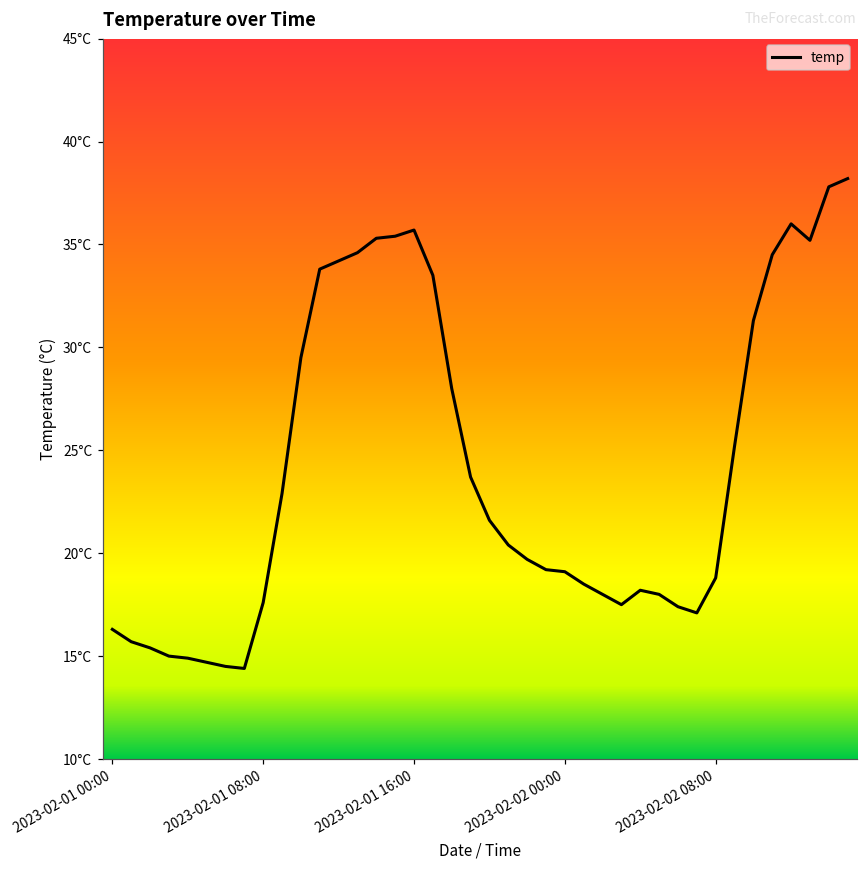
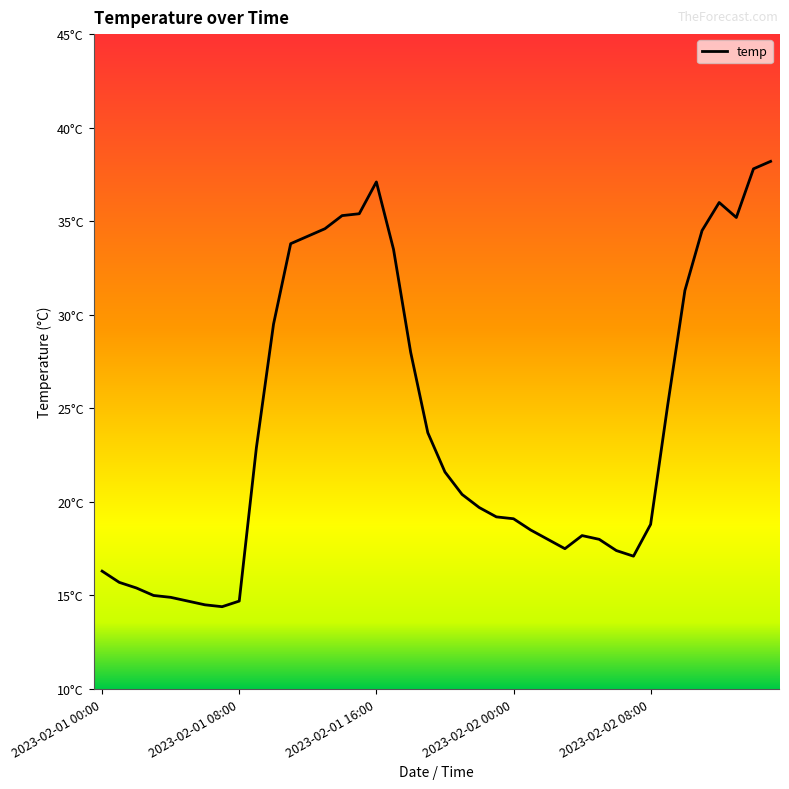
  {
    "2023-02-01 00:00": "16.3°C",
-   "2023-02-01 08:00": "17.6°C",
-   "2023-02-01 16:00": "35.7°C",
+   "2023-02-01 08:00": "14.7°C",
+   "2023-02-01 16:00": "37.1°C",
    "2023-02-02 00:00": "19.1°C",
    "2023-02-02 08:00": "18.8°C"
  }
